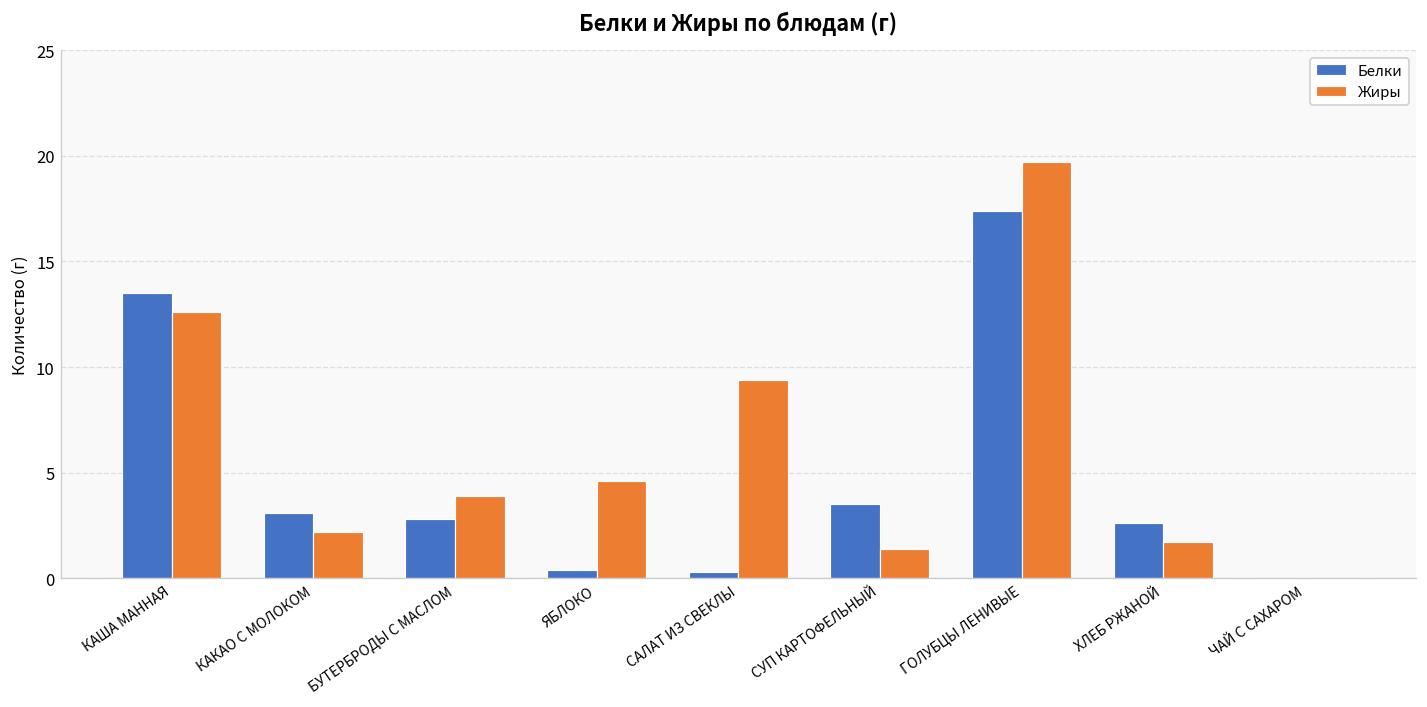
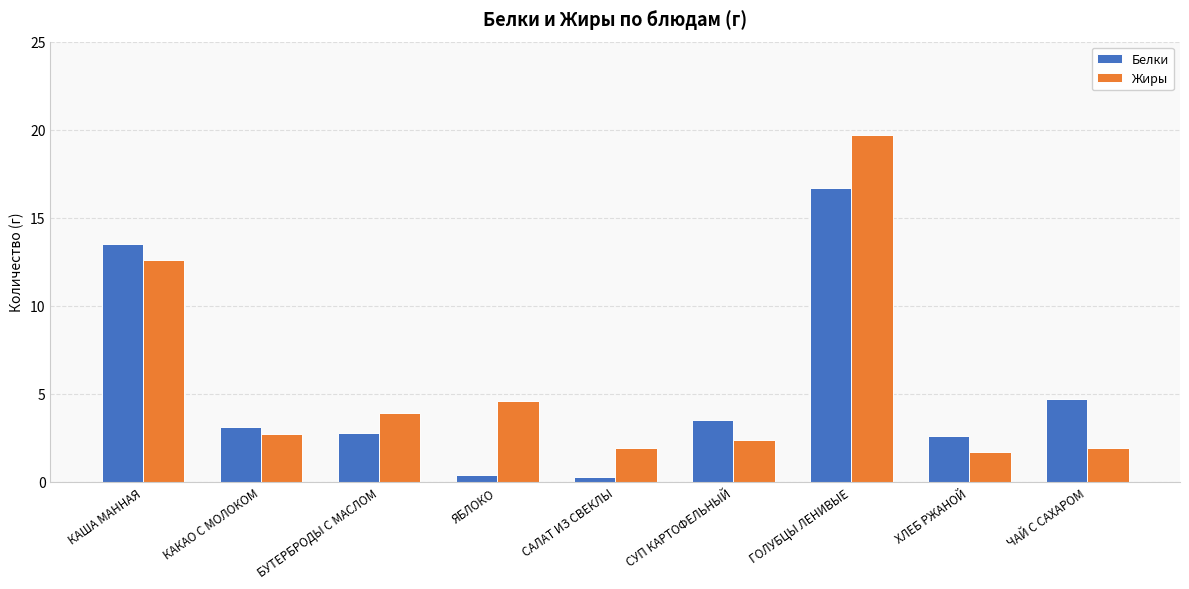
  {
    "Белки": {
      "КАША МАННАЯ": 13.5,
      "КАКАО С МОЛОКОМ": 3.1,
      "БУТЕРБРОДЫ С МАСЛОМ": 2.8,
      "ЯБЛОКО": 0.4,
      "САЛАТ ИЗ СВЕКЛЫ": 0.3,
      "СУП КАРТОФЕЛЬНЫЙ": 3.5,
-     "ГОЛУБЦЫ ЛЕНИВЫЕ": 17.4,
+     "ГОЛУБЦЫ ЛЕНИВЫЕ": 16.7,
      "ХЛЕБ РЖАНОЙ": 2.6,
-     "ЧАЙ С САХАРОМ": 0.0
+     "ЧАЙ С САХАРОМ": 4.7
    },
    "Жиры": {
      "КАША МАННАЯ": 12.6,
-     "КАКАО С МОЛОКОМ": 2.2,
+     "КАКАО С МОЛОКОМ": 2.7,
      "БУТЕРБРОДЫ С МАСЛОМ": 3.9,
      "ЯБЛОКО": 4.6,
-     "САЛАТ ИЗ СВЕКЛЫ": 9.4,
-     "СУП КАРТОФЕЛЬНЫЙ": 1.4,
+     "САЛАТ ИЗ СВЕКЛЫ": 1.9,
+     "СУП КАРТОФЕЛЬНЫЙ": 2.4,
      "ГОЛУБЦЫ ЛЕНИВЫЕ": 19.7,
      "ХЛЕБ РЖАНОЙ": 1.7,
-     "ЧАЙ С САХАРОМ": 0.0
+     "ЧАЙ С САХАРОМ": 1.9
    }
  }
